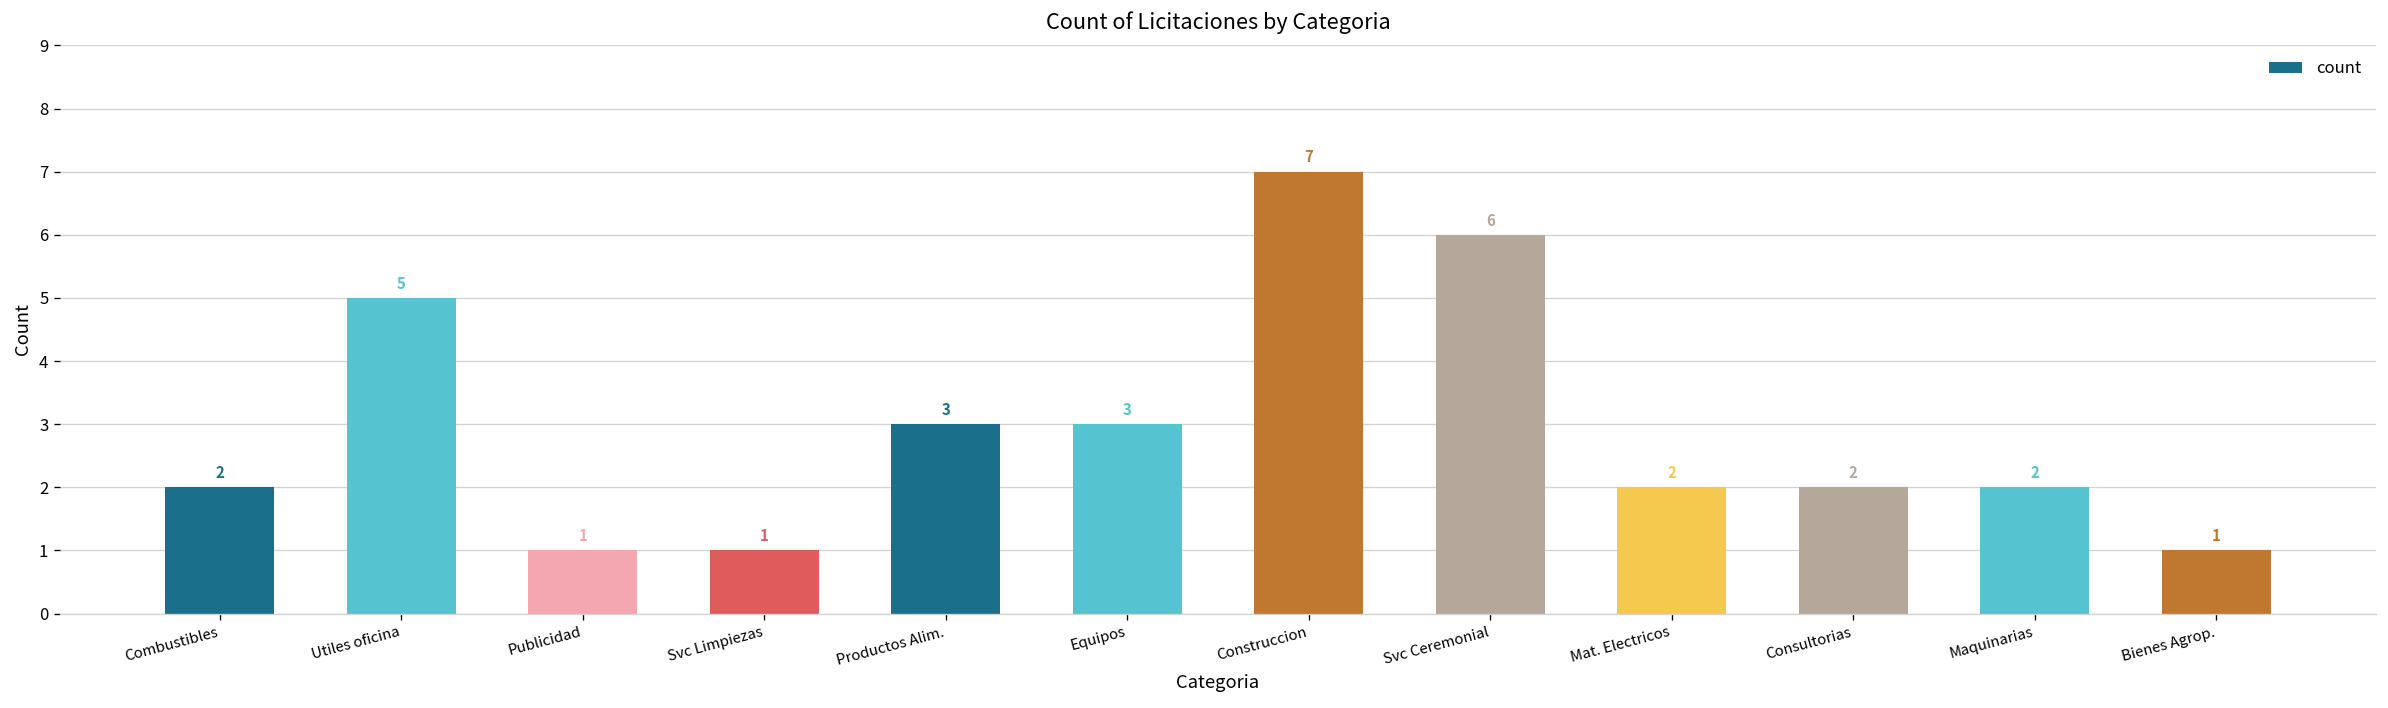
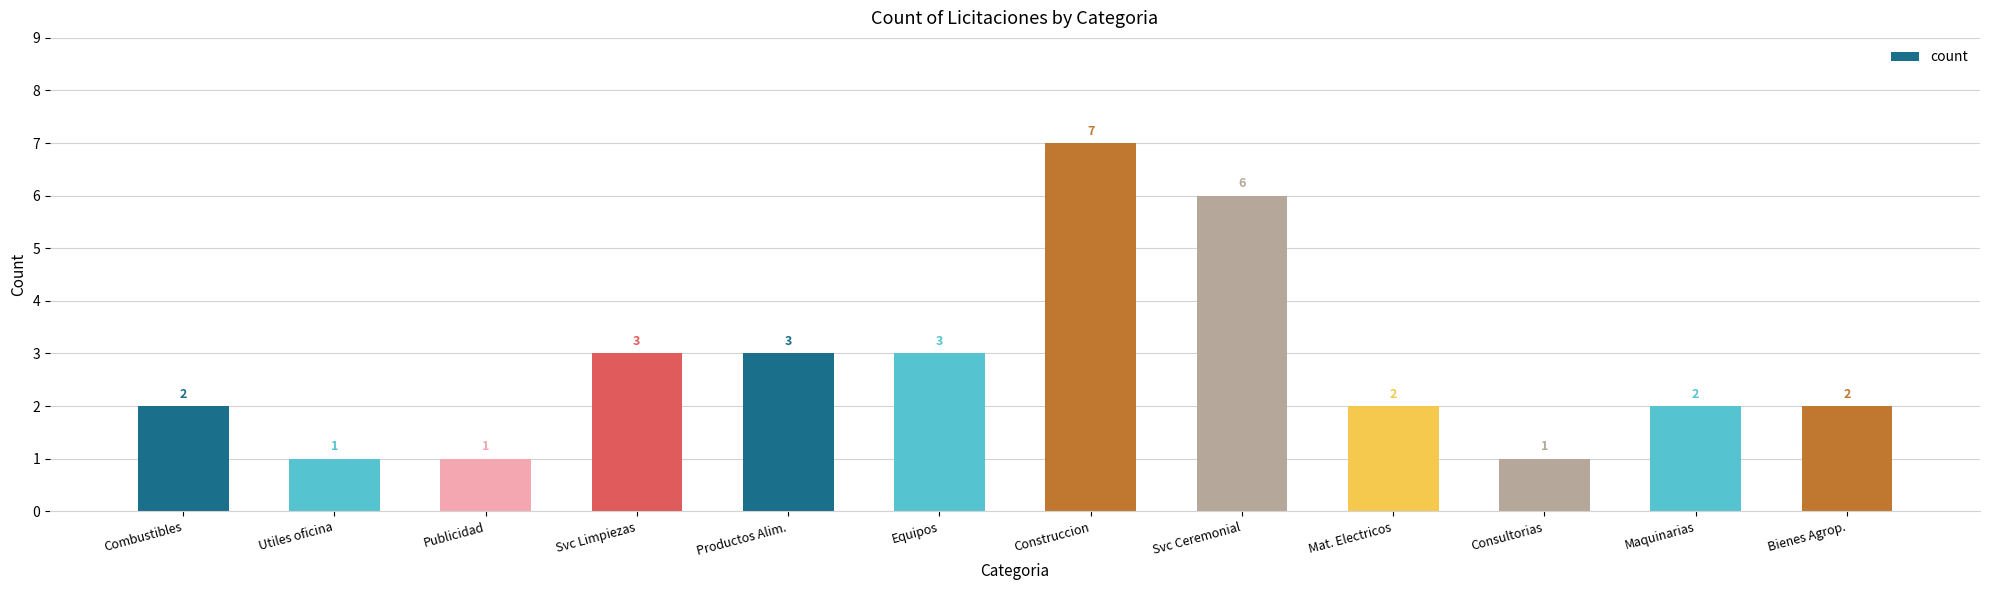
  {
    "Combustibles": 2,
-   "Utiles oficina": 5,
+   "Utiles oficina": 1,
    "Publicidad": 1,
-   "Svc Limpiezas": 1,
+   "Svc Limpiezas": 3,
    "Productos Alim.": 3,
    "Equipos": 3,
    "Construccion": 7,
    "Svc Ceremonial": 6,
    "Mat. Electricos": 2,
-   "Consultorias": 2,
+   "Consultorias": 1,
    "Maquinarias": 2,
-   "Bienes Agrop.": 1
+   "Bienes Agrop.": 2
  }
